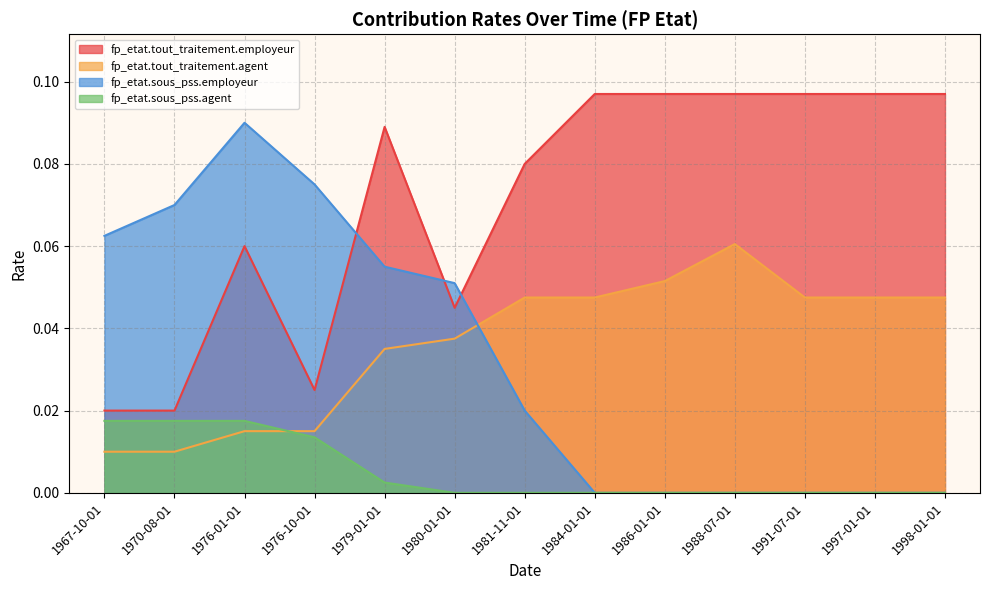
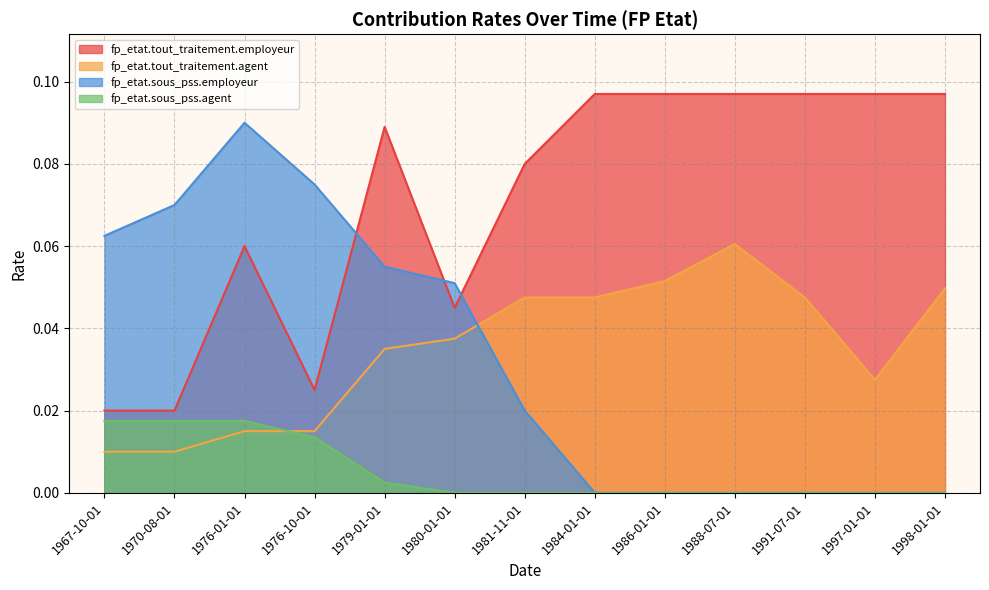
  {
    "fp_etat.tout_traitement.employeur": {
      "1967-10-01": 0.020,
      "1970-08-01": 0.020,
      "1976-01-01": 0.060,
      "1976-10-01": 0.025,
      "1979-01-01": 0.089,
      "1980-01-01": 0.045,
      "1981-11-01": 0.080,
      "1984-01-01": 0.097,
      "1986-01-01": 0.097,
      "1988-07-01": 0.097,
      "1991-07-01": 0.097,
      "1997-01-01": 0.097,
      "1998-01-01": 0.097
    },
    "fp_etat.tout_traitement.agent": {
      "1967-10-01": 0.010,
      "1970-08-01": 0.010,
      "1976-01-01": 0.015,
      "1976-10-01": 0.015,
      "1979-01-01": 0.035,
      "1980-01-01": 0.038,
      "1981-11-01": 0.048,
      "1984-01-01": 0.048,
      "1986-01-01": 0.052,
      "1988-07-01": 0.061,
      "1991-07-01": 0.048,
-     "1997-01-01": 0.048,
-     "1998-01-01": 0.048
+     "1997-01-01": 0.028,
+     "1998-01-01": 0.050
    },
    "fp_etat.sous_pss.employeur": {
      "1967-10-01": 0.063,
      "1970-08-01": 0.070,
      "1976-01-01": 0.090,
      "1976-10-01": 0.075,
      "1979-01-01": 0.055,
      "1980-01-01": 0.051,
      "1981-11-01": 0.020
    },
    "fp_etat.sous_pss.agent": {
      "1967-10-01": 0.018,
      "1970-08-01": 0.018,
      "1976-01-01": 0.018,
      "1976-10-01": 0.014,
      "1979-01-01": 0.003,
      "1980-01-01": 0.000,
      "1981-11-01": 0.000
    }
  }
